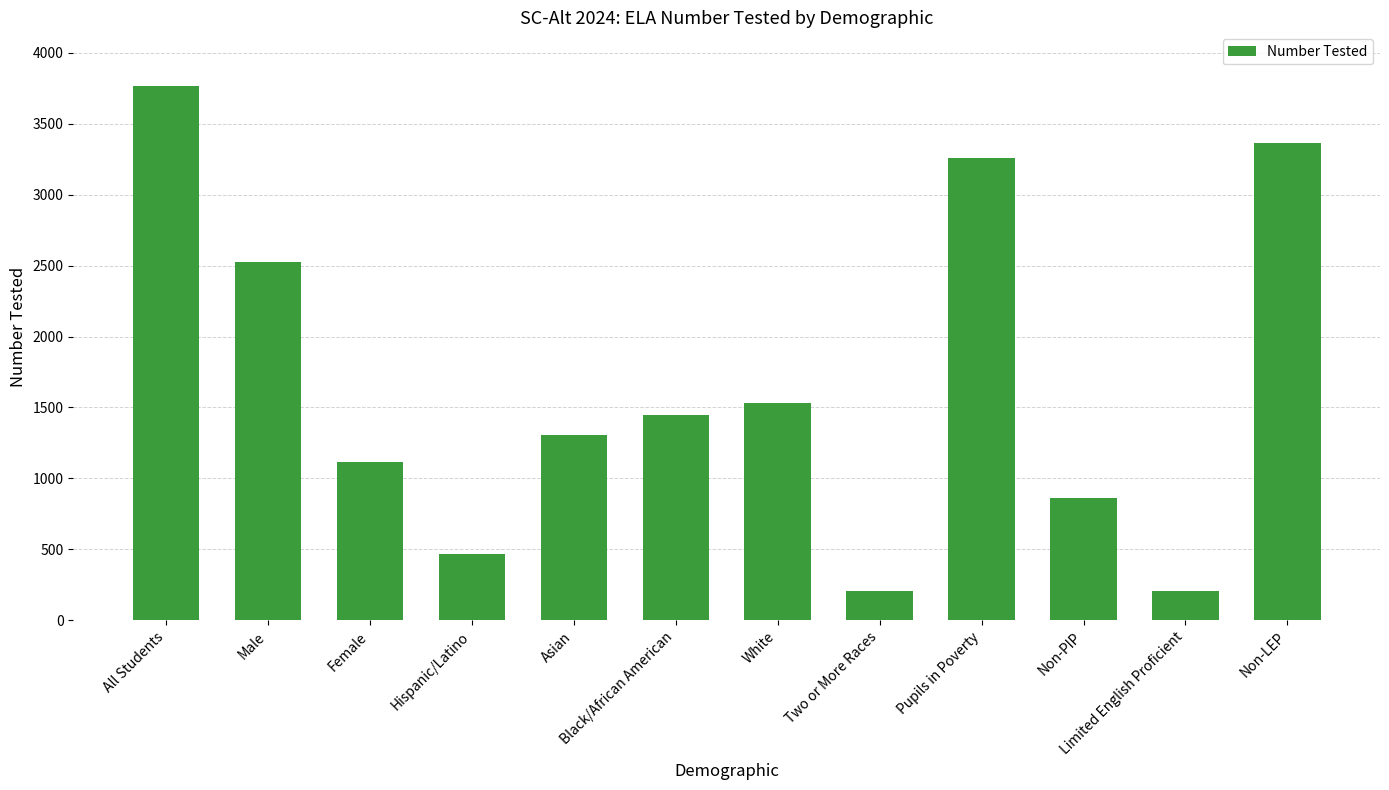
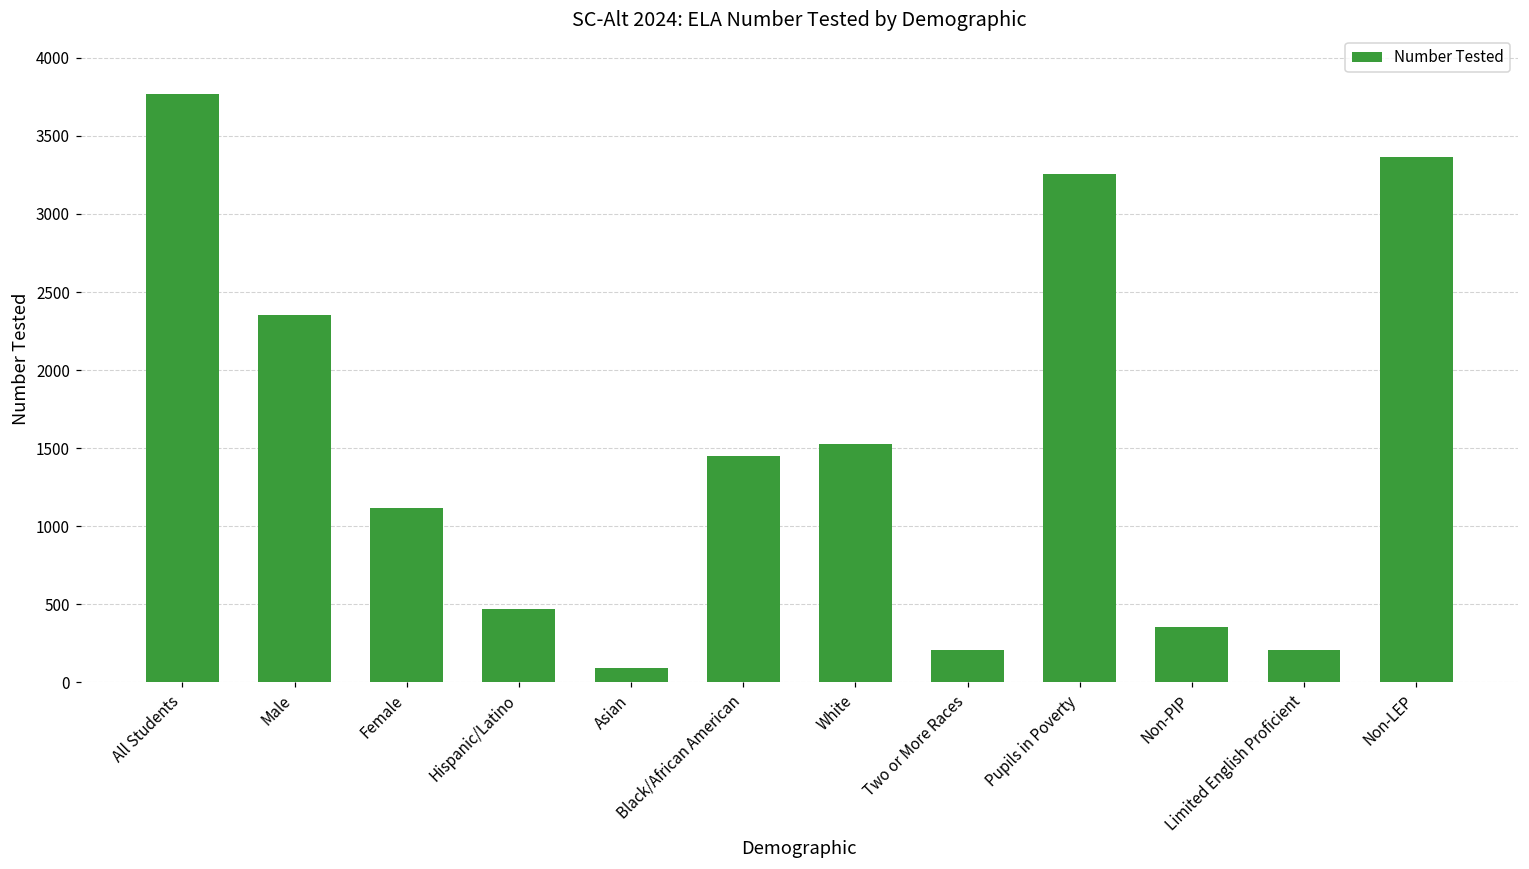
  {
    "All Students": 3770,
-   "Male": 2530,
+   "Male": 2360,
    "Female": 1120,
    "Hispanic/Latino": 470,
-   "Asian": 1300,
+   "Asian": 90,
    "Black/African American": 1450,
    "White": 1530,
    "Two or More Races": 210,
    "Pupils in Poverty": 3260,
-   "Non-PIP": 860,
+   "Non-PIP": 360,
    "Limited English Proficient": 210,
    "Non-LEP": 3360
  }
